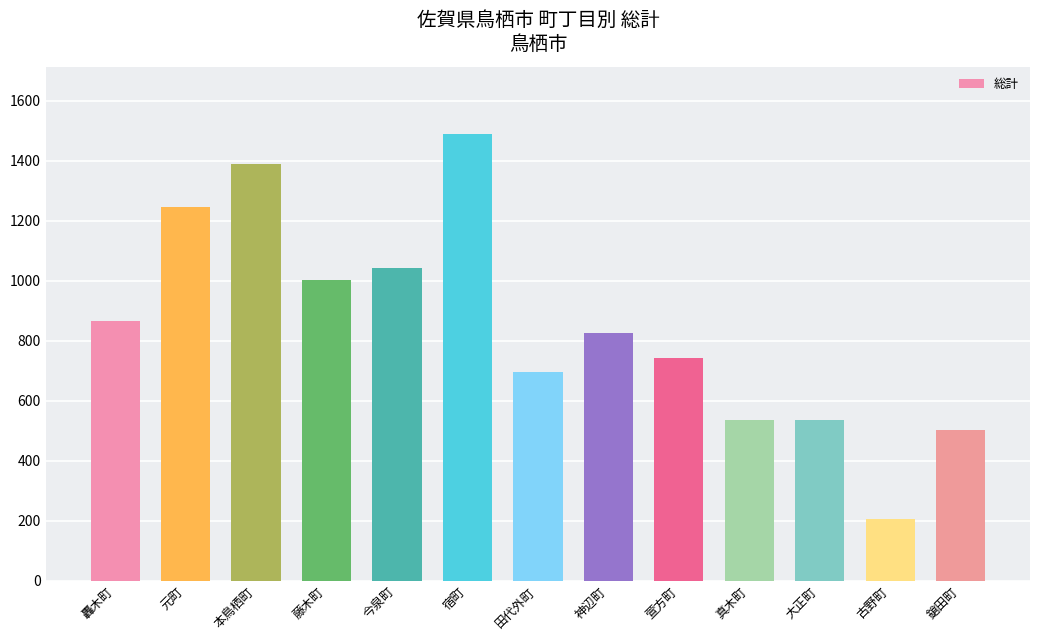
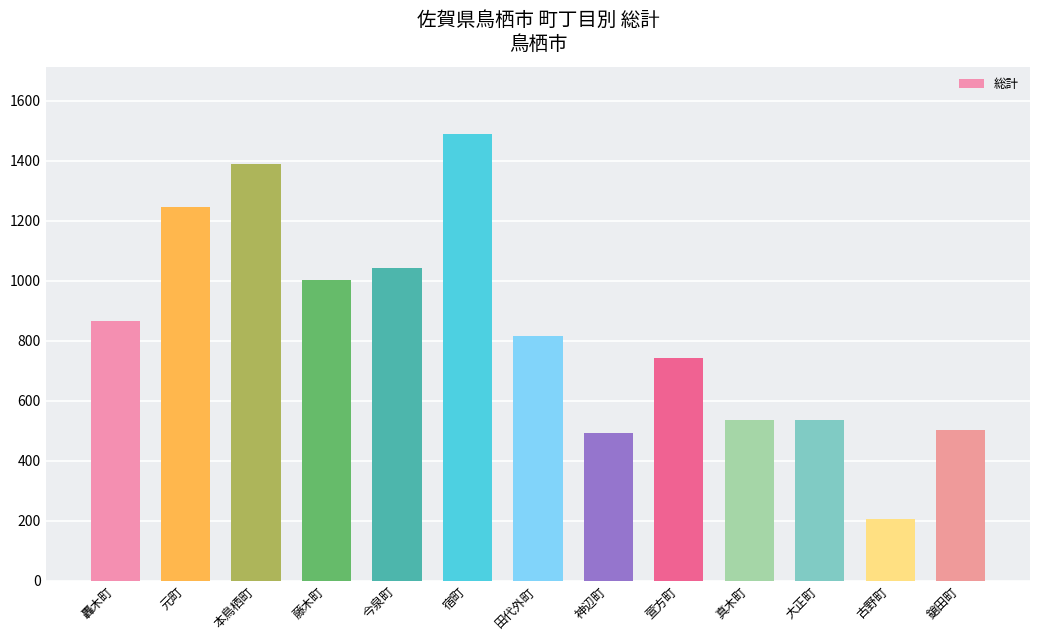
  {
    "轟木町": 870,
    "元町": 1250,
    "本鳥栖町": 1390,
    "藤木町": 1000,
    "今泉町": 1040,
    "宿町": 1490,
-   "田代外町": 700,
-   "神辺町": 830,
+   "田代外町": 820,
+   "神辺町": 490,
    "萱方町": 740,
    "真木町": 530,
    "大正町": 540,
    "古野町": 210,
    "鎗田町": 500
  }
